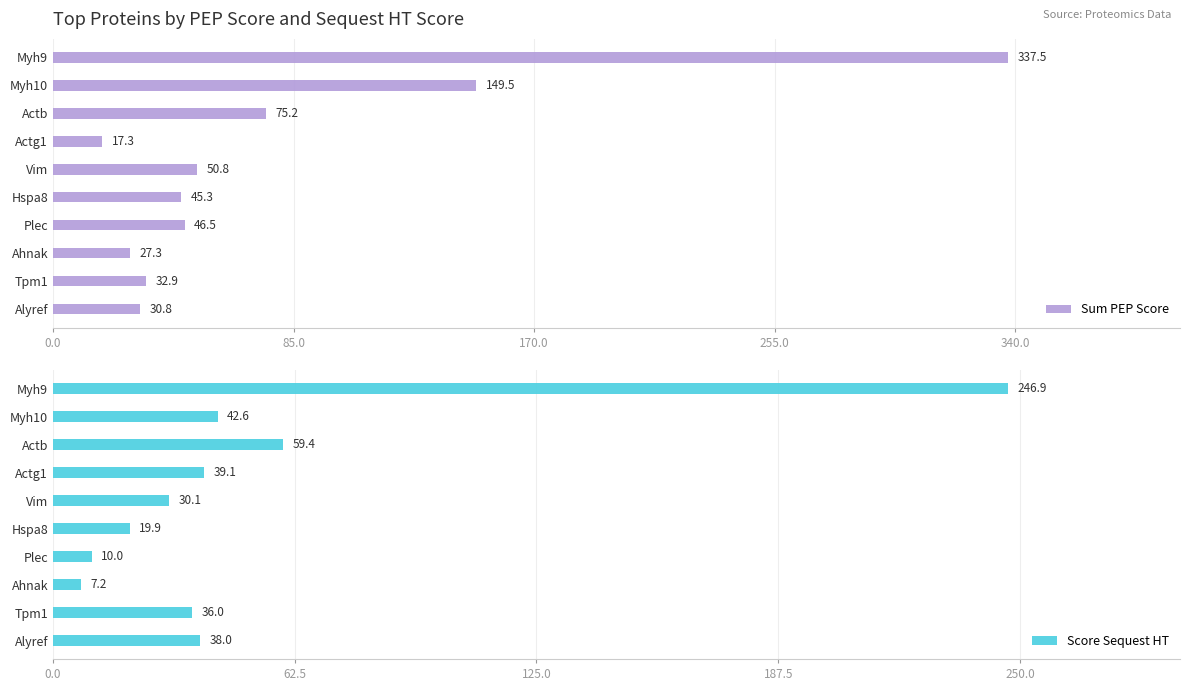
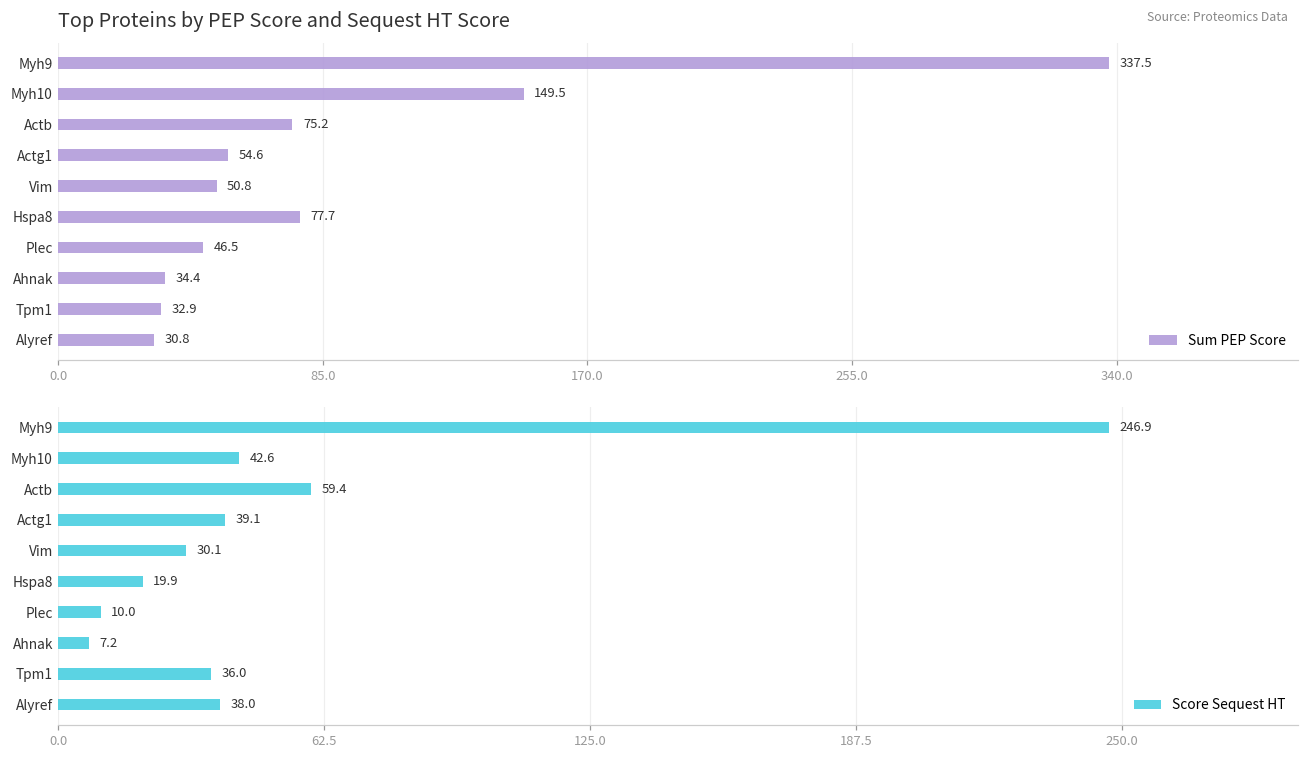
  {
    "Top Proteins by PEP Score and Sequest HT Score": {
      "Myh9": 337.5,
      "Myh10": 149.5,
      "Actb": 75.2,
-     "Actg1": 17.3,
+     "Actg1": 54.6,
      "Vim": 50.8,
-     "Hspa8": 45.3,
+     "Hspa8": 77.7,
      "Plec": 46.5,
-     "Ahnak": 27.3,
+     "Ahnak": 34.4,
      "Tpm1": 32.9,
      "Alyref": 30.8
    }
  }
